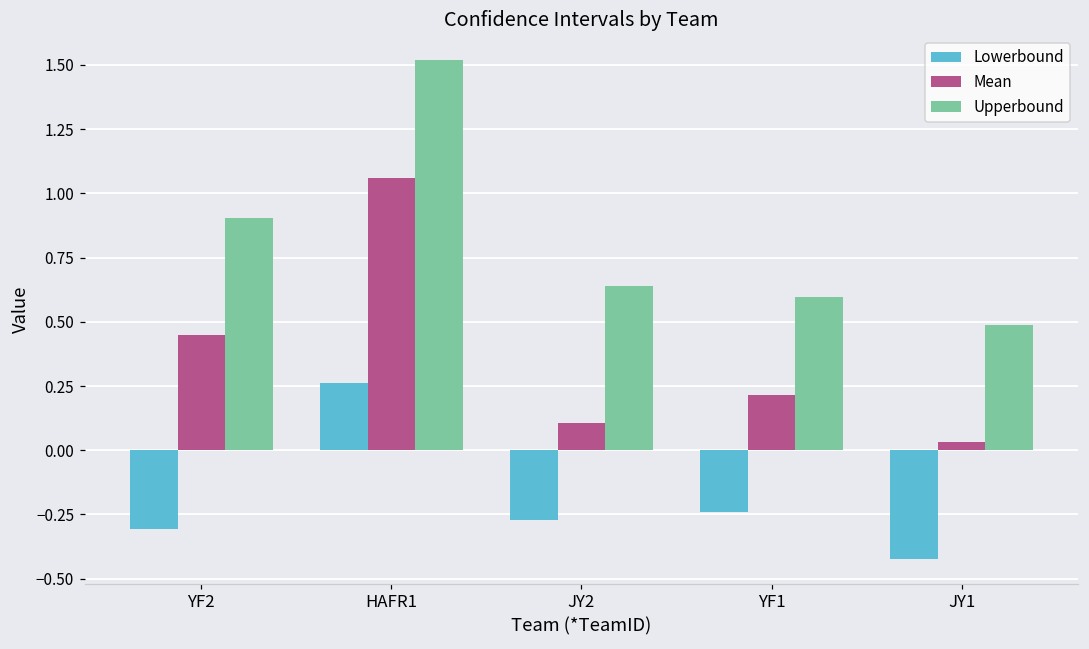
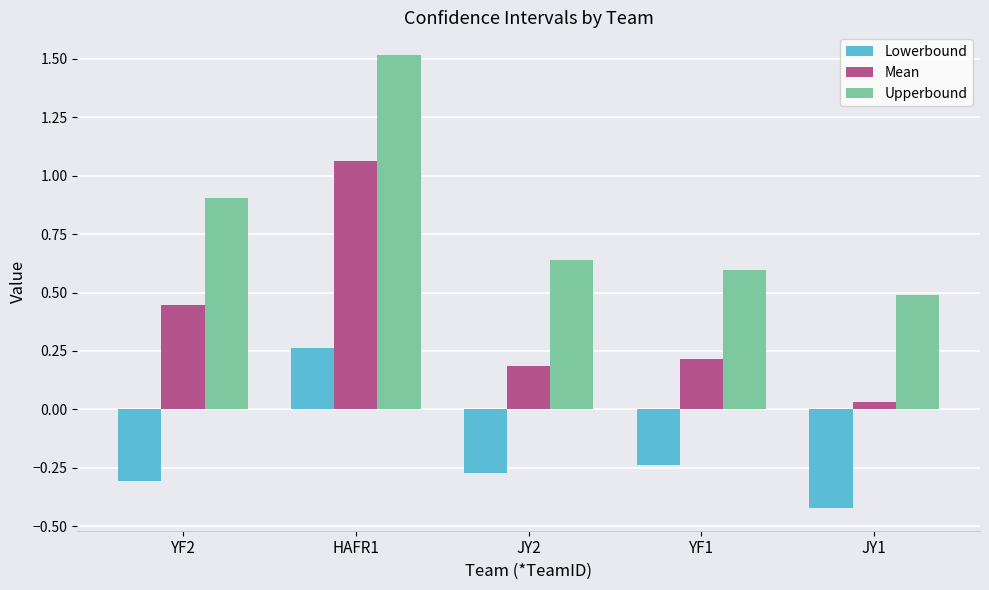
  {
    "Lowerbound": {
      "YF2": -0.31,
      "HAFR1": 0.26,
      "JY2": -0.27,
      "YF1": -0.24,
      "JY1": -0.42
    },
    "Mean": {
      "YF2": 0.45,
      "HAFR1": 1.06,
-     "JY2": 0.11,
+     "JY2": 0.18,
      "YF1": 0.22,
      "JY1": 0.03
    },
    "Upperbound": {
      "YF2": 0.90,
      "HAFR1": 1.52,
      "JY2": 0.64,
      "YF1": 0.60,
      "JY1": 0.49
    }
  }
